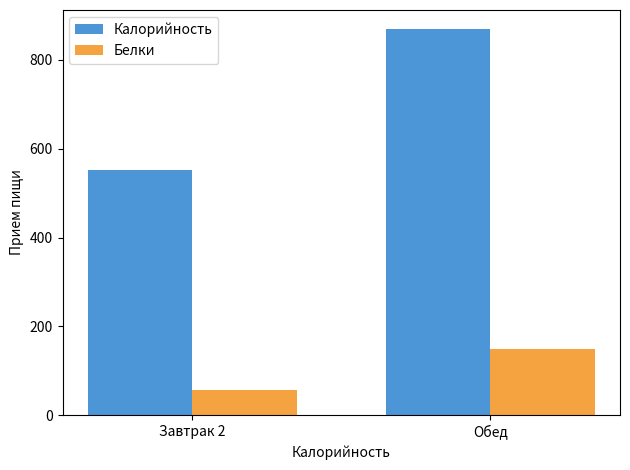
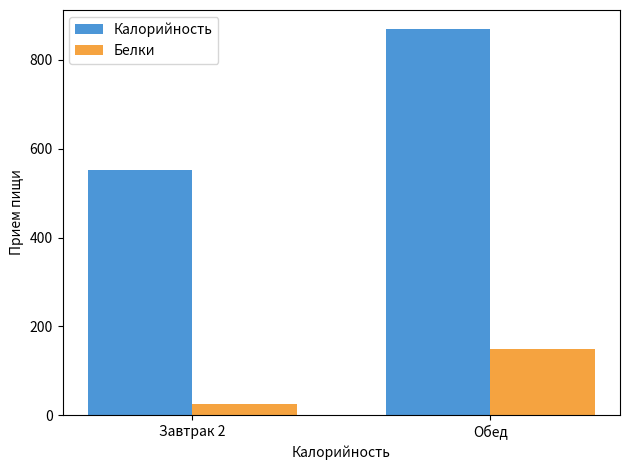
  {
    "Калорийность": {
      "Завтрак 2": 550,
      "Обед": 870
    },
    "Белки": {
-     "Завтрак 2": 60,
+     "Завтрак 2": 30,
      "Обед": 150
    }
  }
